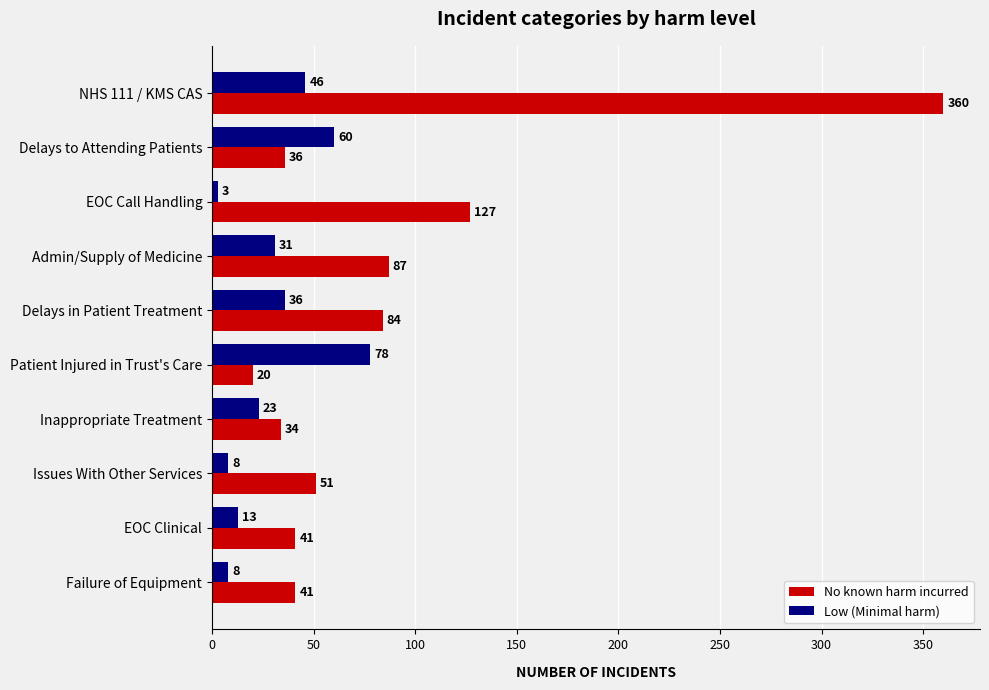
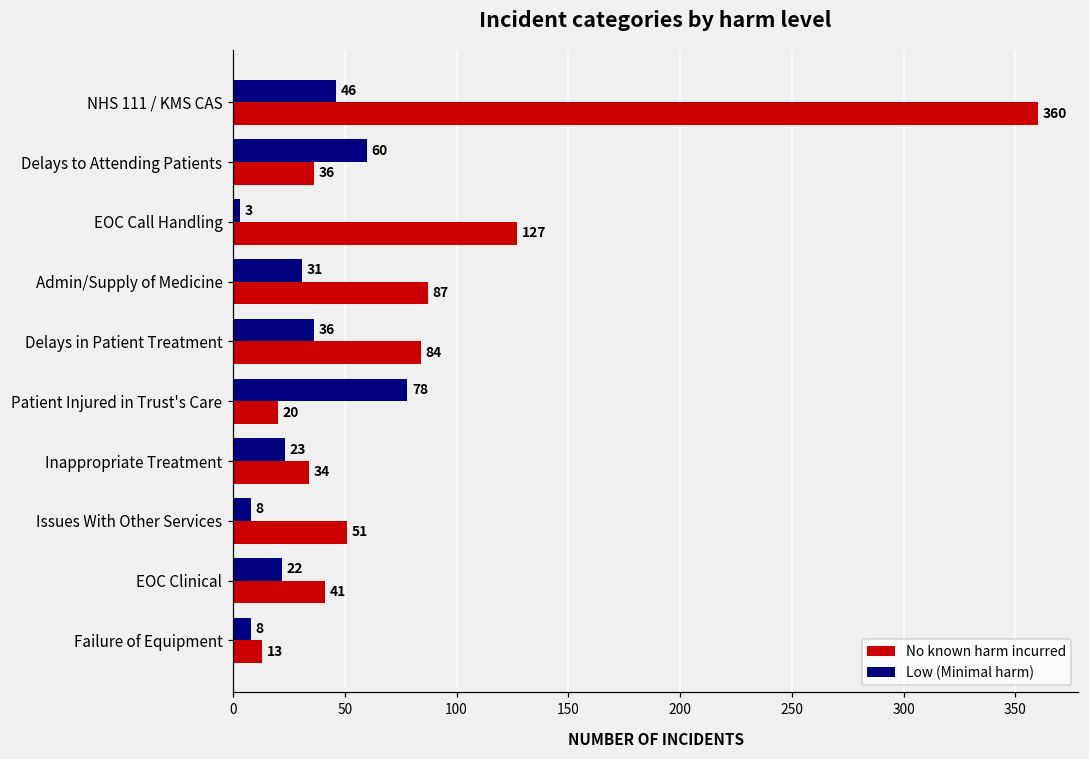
  {
    "No known harm incurred": {
      "NHS 111 / KMS CAS": 360,
      "Delays to Attending Patients": 36,
      "EOC Call Handling": 127,
      "Admin/Supply of Medicine": 87,
      "Delays in Patient Treatment": 84,
      "Patient Injured in Trust's Care": 20,
      "Inappropriate Treatment": 34,
      "Issues With Other Services": 51,
      "EOC Clinical": 41,
-     "Failure of Equipment": 41
+     "Failure of Equipment": 13
    },
    "Low (Minimal harm)": {
      "NHS 111 / KMS CAS": 46,
      "Delays to Attending Patients": 60,
      "EOC Call Handling": 3,
      "Admin/Supply of Medicine": 31,
      "Delays in Patient Treatment": 36,
      "Patient Injured in Trust's Care": 78,
      "Inappropriate Treatment": 23,
      "Issues With Other Services": 8,
-     "EOC Clinical": 13,
+     "EOC Clinical": 22,
      "Failure of Equipment": 8
    }
  }
